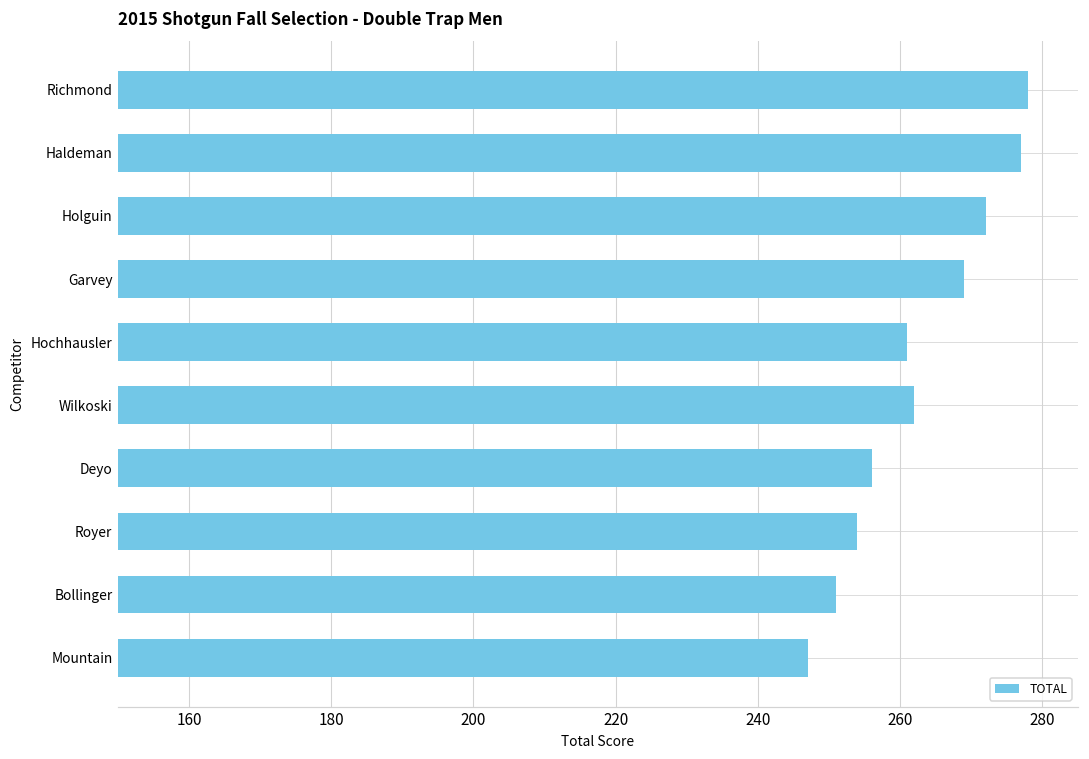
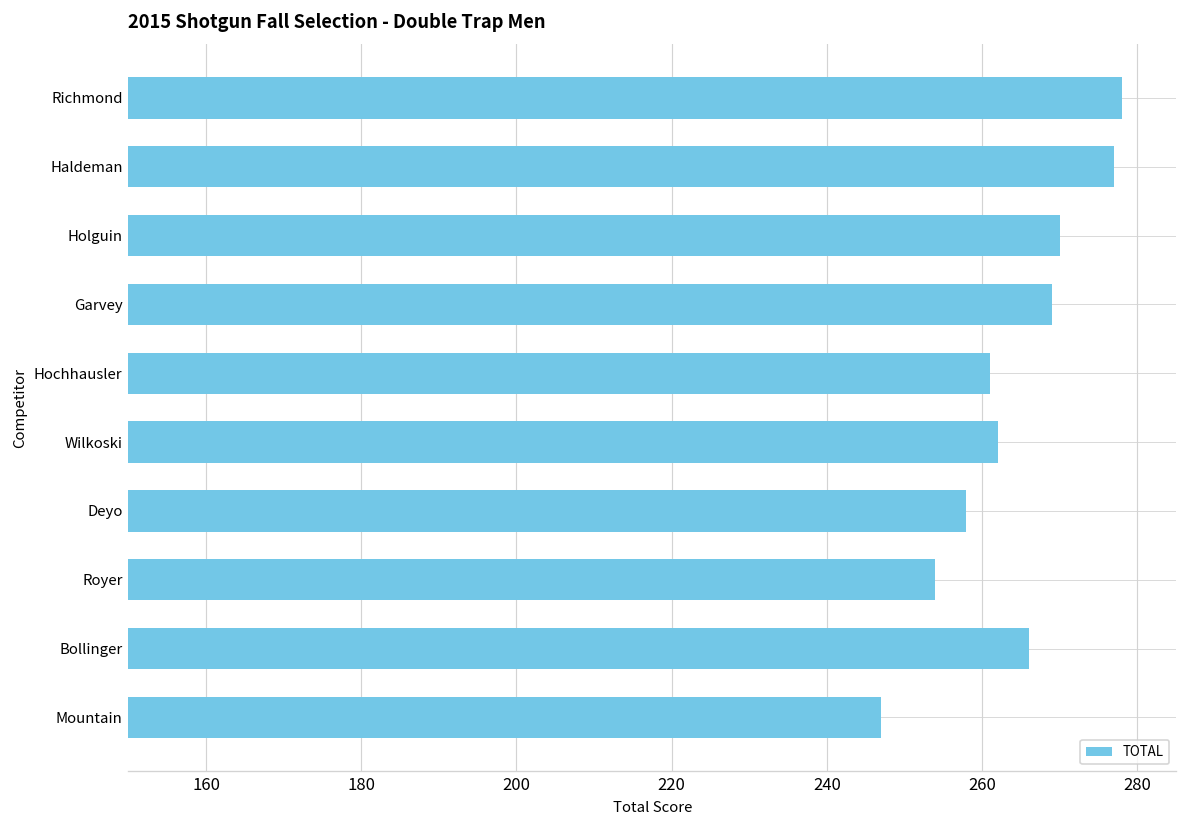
  {
    "Richmond": 278,
    "Haldeman": 277,
-   "Holguin": 272,
+   "Holguin": 270,
    "Garvey": 269,
    "Hochhausler": 261,
    "Wilkoski": 262,
-   "Deyo": 256,
+   "Deyo": 258,
    "Royer": 254,
-   "Bollinger": 251,
+   "Bollinger": 266,
    "Mountain": 247
  }
